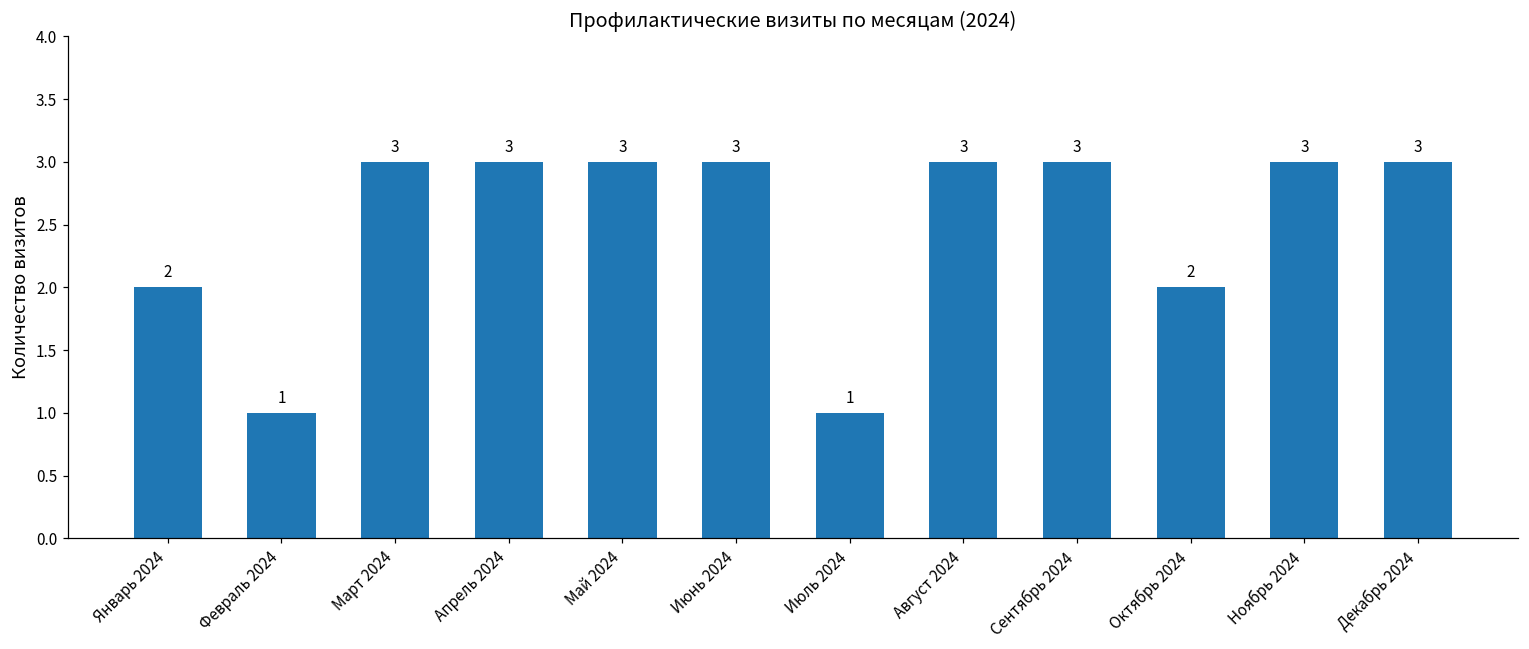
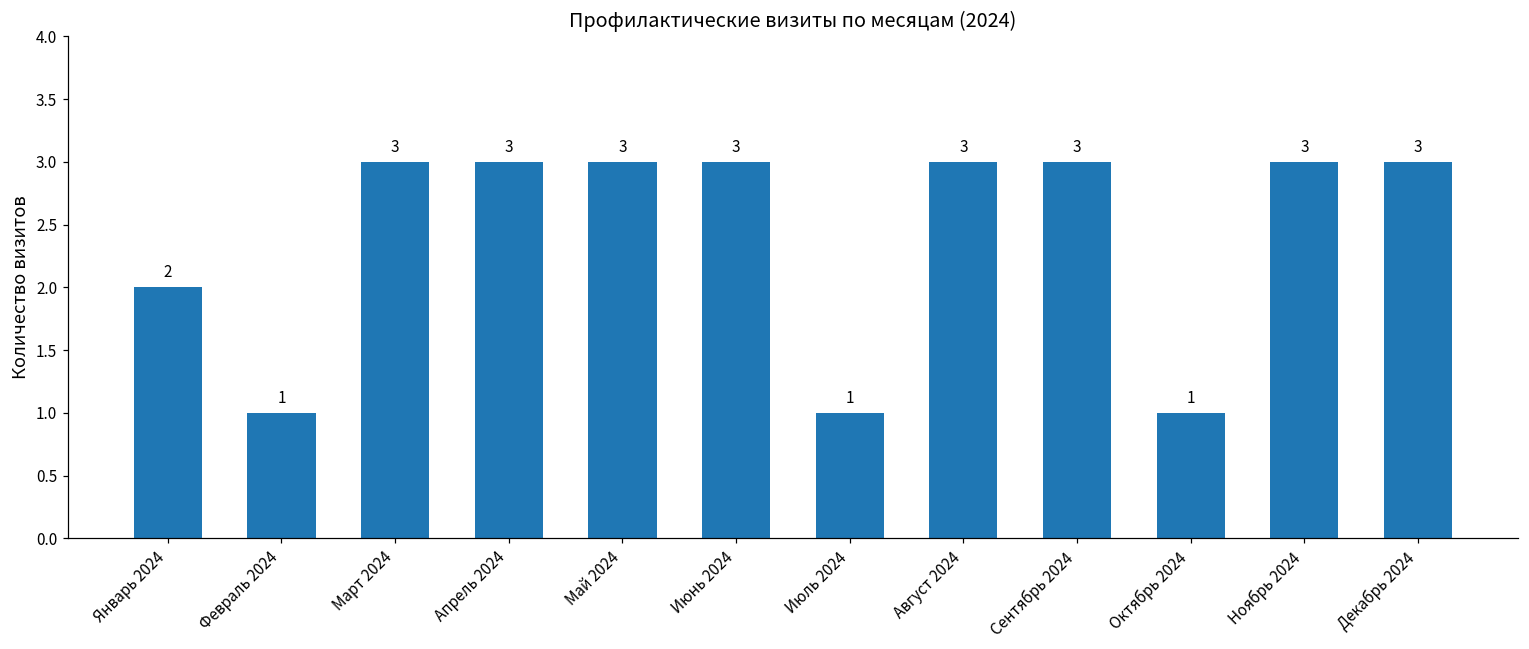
  {
    "Январь 2024": 2,
    "Февраль 2024": 1,
    "Март 2024": 3,
    "Апрель 2024": 3,
    "Май 2024": 3,
    "Июнь 2024": 3,
    "Июль 2024": 1,
    "Август 2024": 3,
    "Сентябрь 2024": 3,
-   "Октябрь 2024": 2,
+   "Октябрь 2024": 1,
    "Ноябрь 2024": 3,
    "Декабрь 2024": 3
  }
